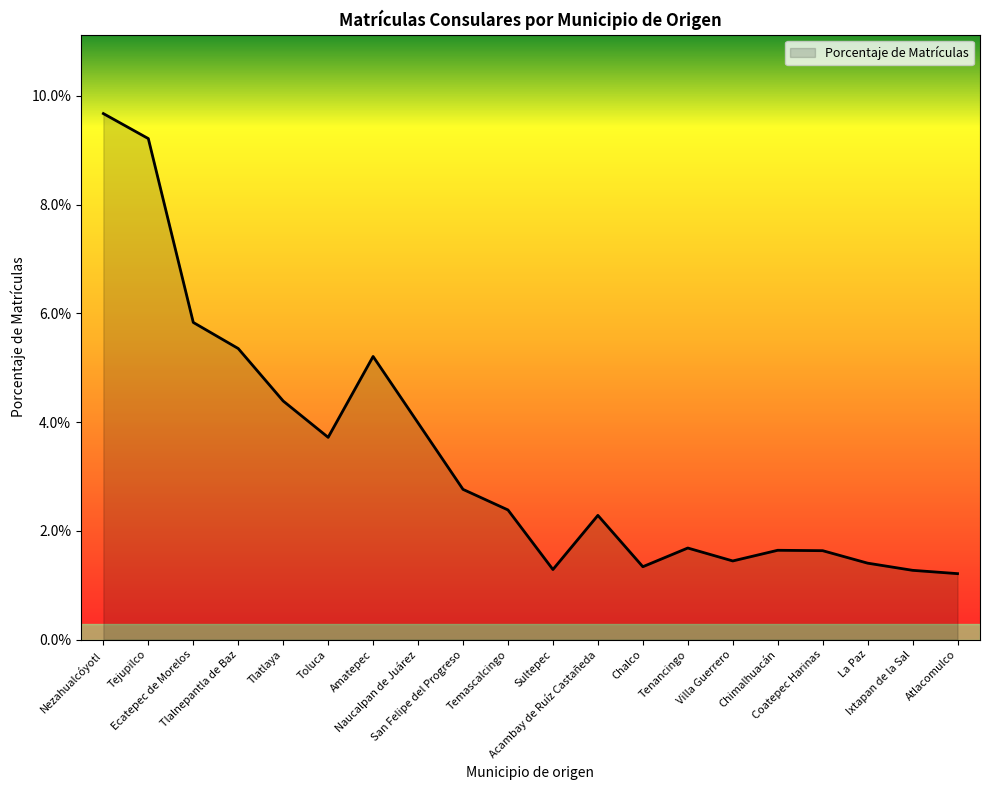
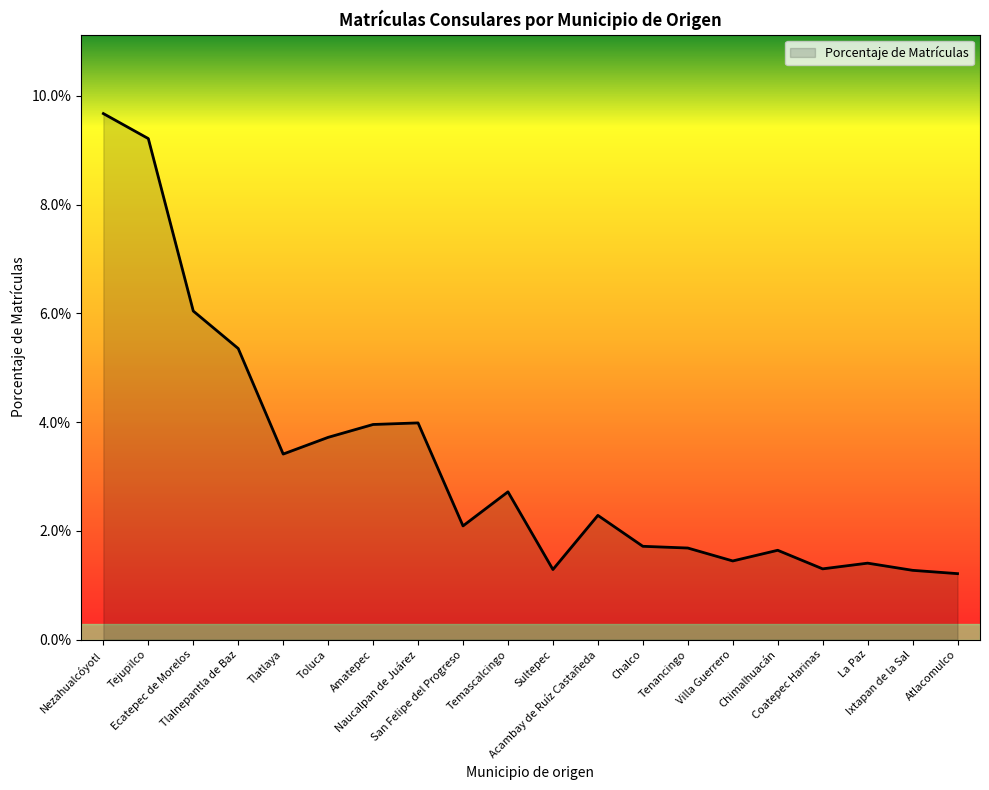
  {
    "Nezahualcóyotl": "9.7%",
    "Tejupilco": "9.2%",
-   "Ecatepec de Morelos": "5.8%",
+   "Ecatepec de Morelos": "6.0%",
    "Tlalnepantla de Baz": "5.4%",
-   "Tlatlaya": "4.4%",
+   "Tlatlaya": "3.4%",
    "Toluca": "3.7%",
-   "Amatepec": "5.2%",
+   "Amatepec": "4.0%",
    "Naucalpan de Juárez": "4.0%",
-   "San Felipe del Progreso": "2.8%",
-   "Temascalcingo": "2.4%",
+   "San Felipe del Progreso": "2.1%",
+   "Temascalcingo": "2.7%",
    "Sultepec": "1.3%",
    "Acambay de Ruíz Castañeda": "2.3%",
-   "Chalco": "1.3%",
+   "Chalco": "1.7%",
    "Tenancingo": "1.7%",
    "Villa Guerrero": "1.4%",
    "Chimalhuacán": "1.6%",
-   "Coatepec Harinas": "1.6%",
+   "Coatepec Harinas": "1.3%",
    "La Paz": "1.4%",
    "Ixtapan de la Sal": "1.3%",
    "Atlacomulco": "1.2%"
  }
